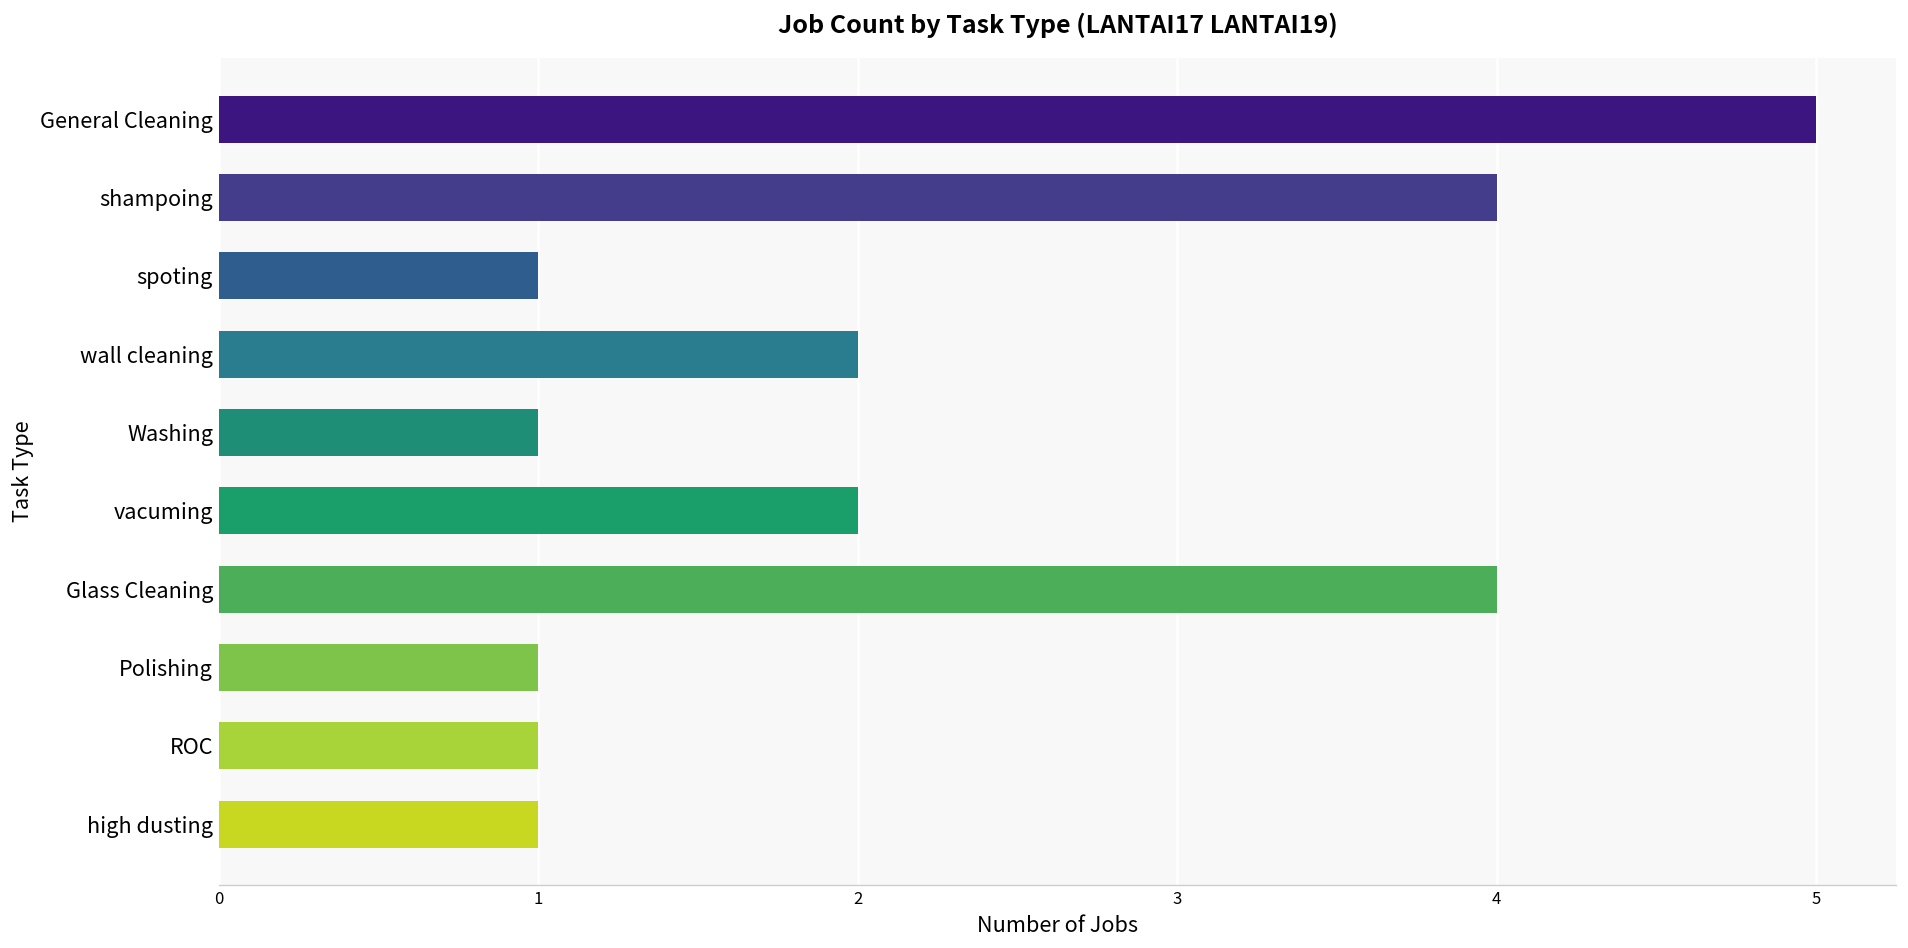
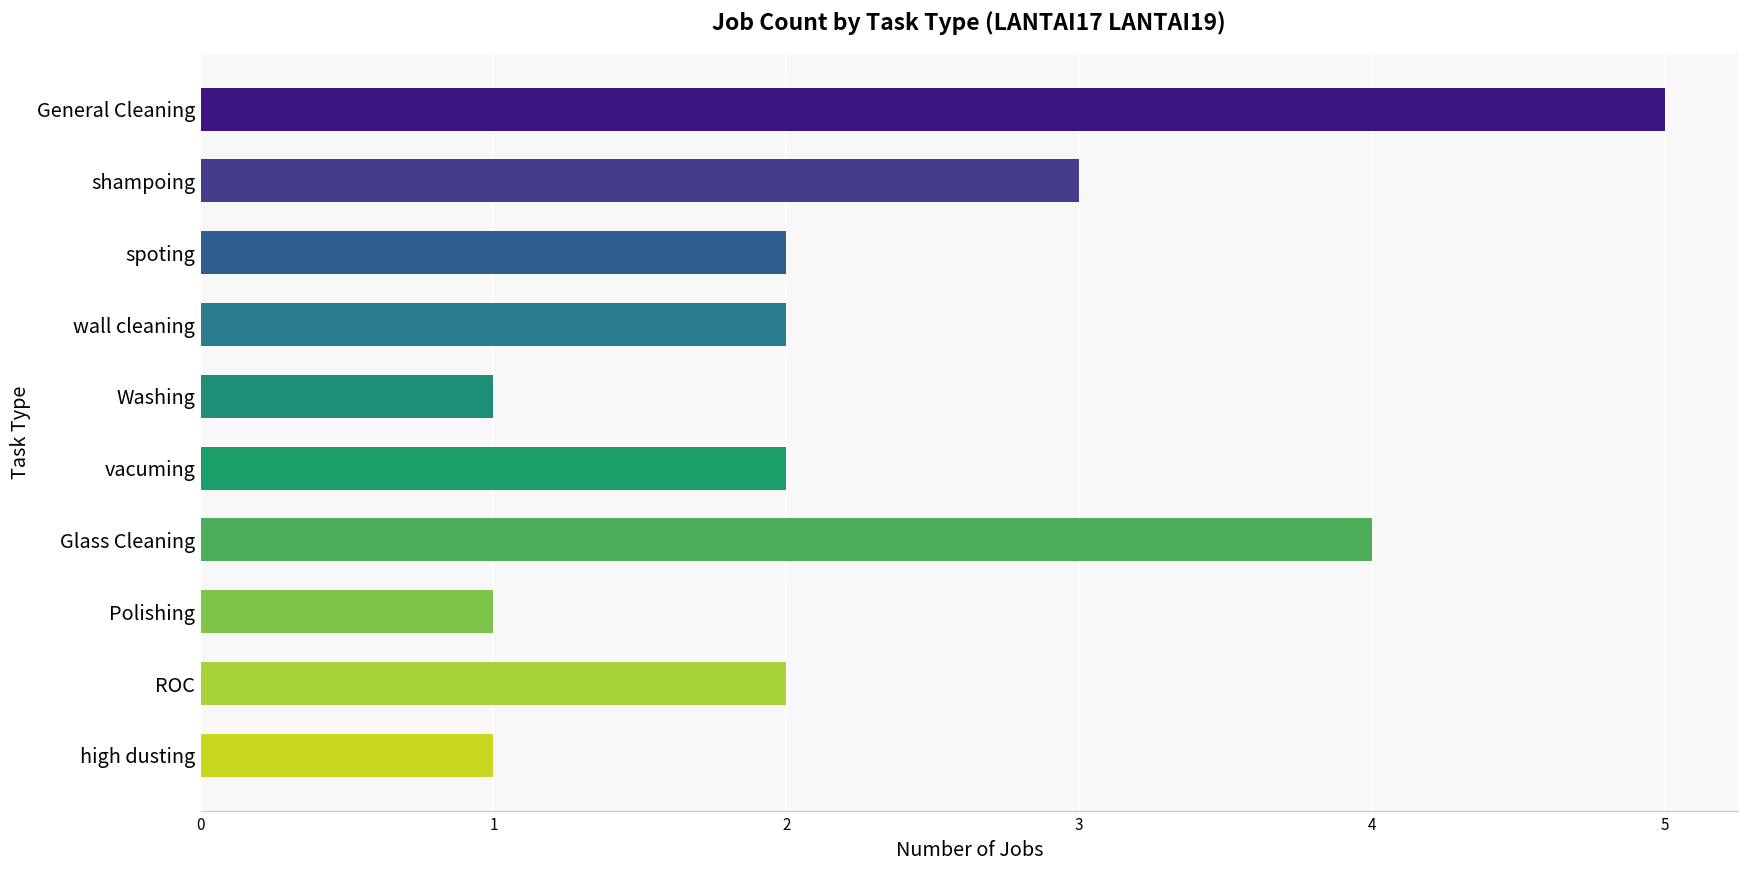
  {
    "General Cleaning": 5,
-   "shampoing": 4,
-   "spoting": 1,
+   "shampoing": 3,
+   "spoting": 2,
    "wall cleaning": 2,
    "Washing": 1,
    "vacuming": 2,
    "Glass Cleaning": 4,
    "Polishing": 1,
-   "ROC": 1,
+   "ROC": 2,
    "high dusting": 1
  }
